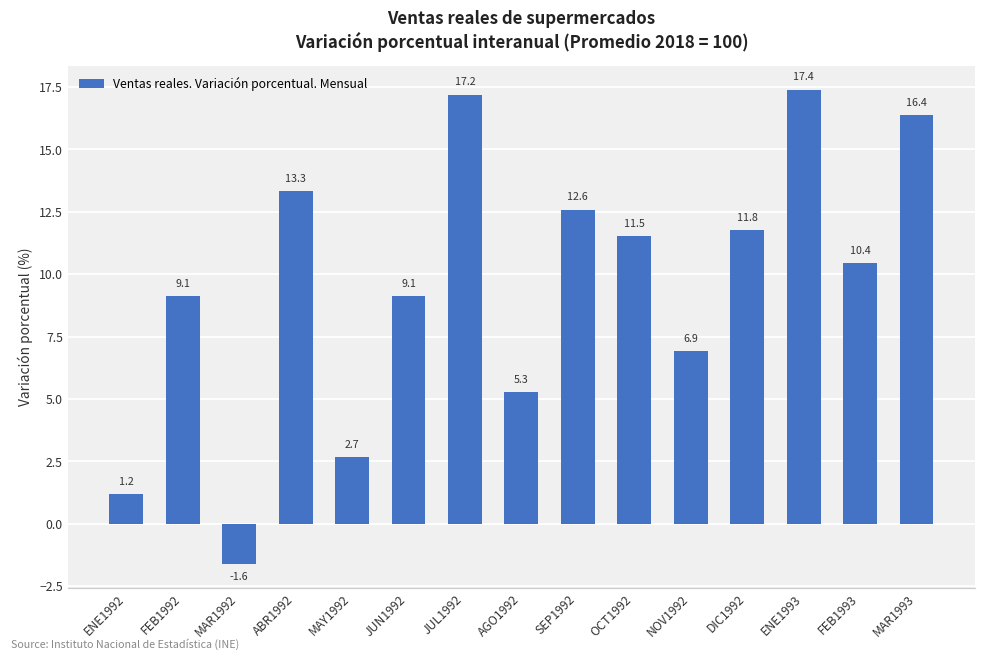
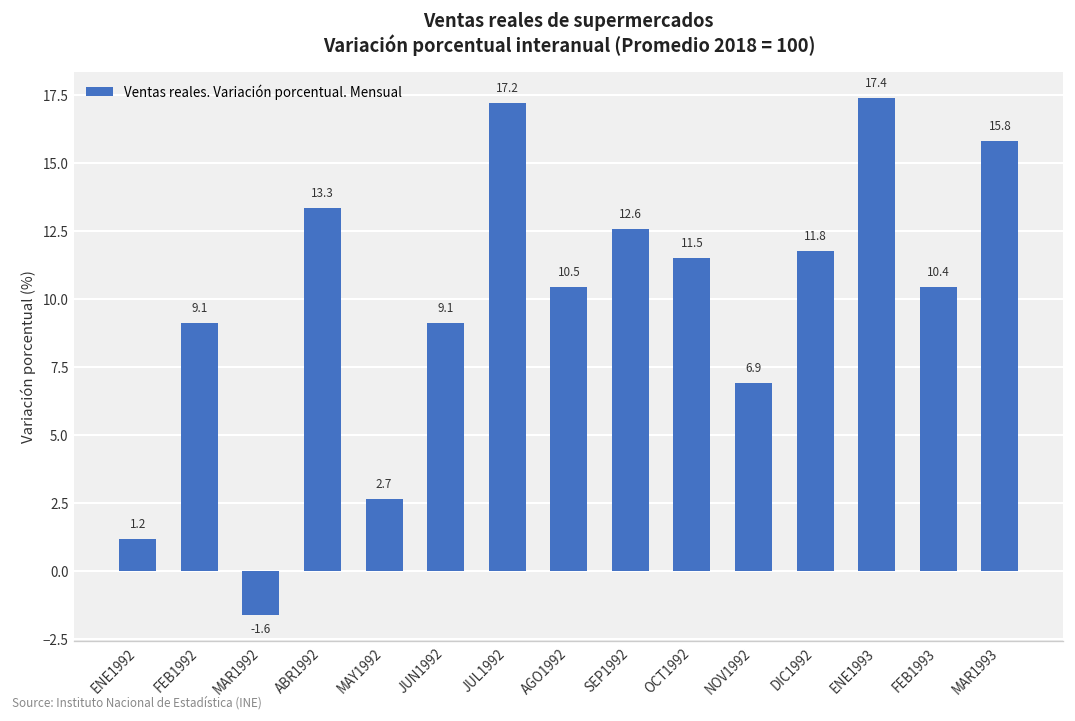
  {
    "ENE1992": 1.2,
    "FEB1992": 9.1,
    "MAR1992": -1.6,
    "ABR1992": 13.3,
    "MAY1992": 2.7,
    "JUN1992": 9.1,
    "JUL1992": 17.2,
-   "AGO1992": 5.3,
+   "AGO1992": 10.5,
    "SEP1992": 12.6,
    "OCT1992": 11.5,
    "NOV1992": 6.9,
    "DIC1992": 11.8,
    "ENE1993": 17.4,
    "FEB1993": 10.4,
-   "MAR1993": 16.4
+   "MAR1993": 15.8
  }
